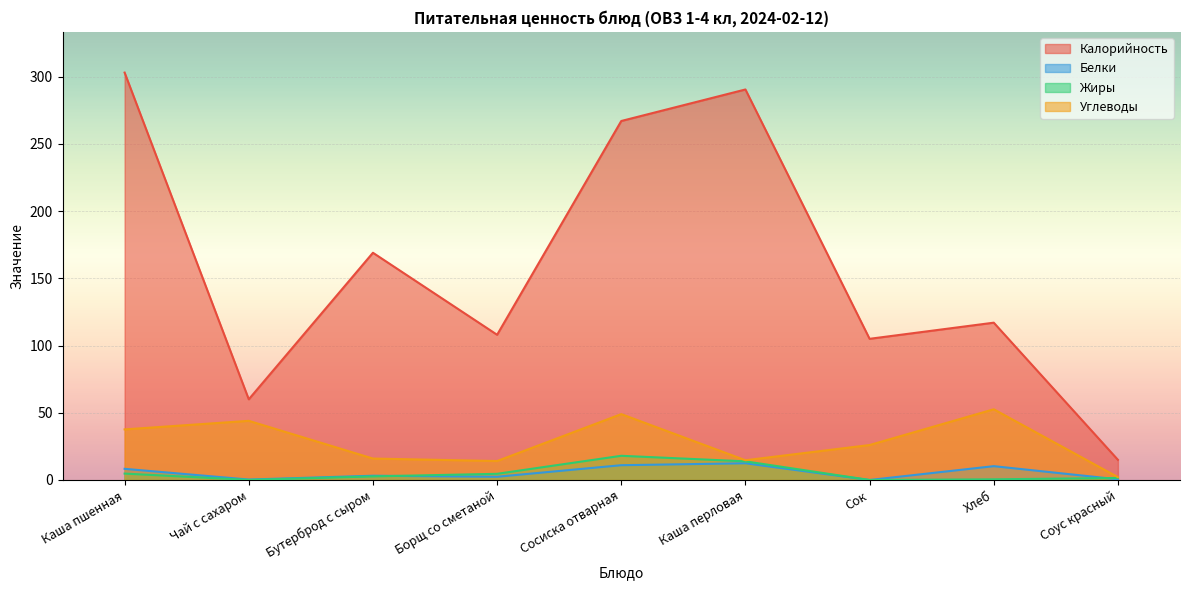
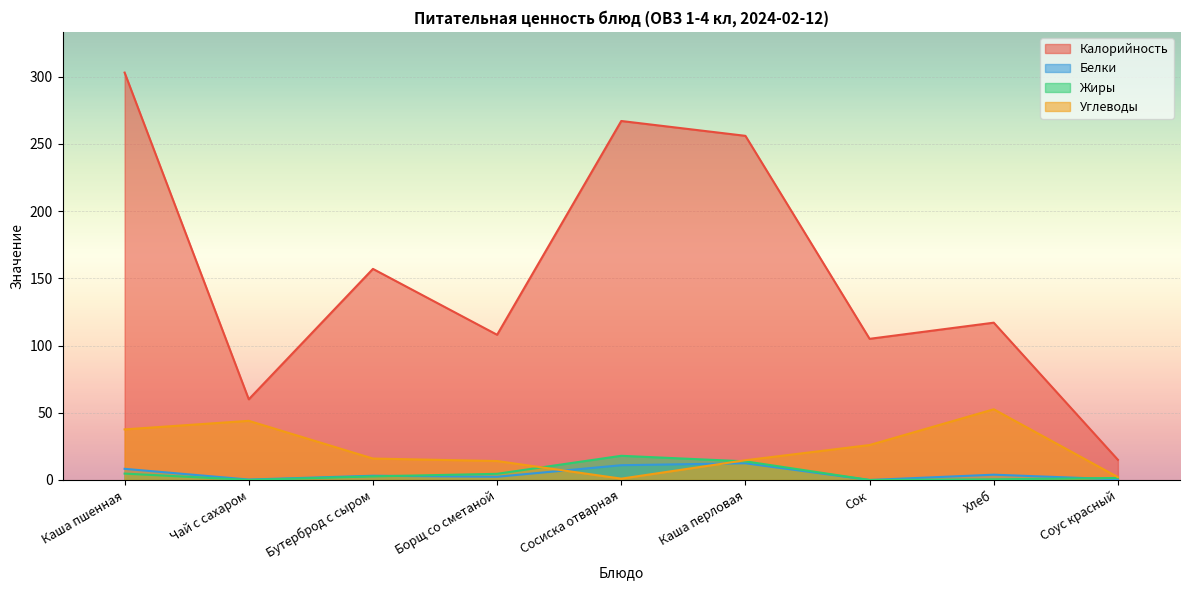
  {
    "Калорийность": {
      "Каша пшенная": 303,
      "Чай с сахаром": 60,
-     "Бутерброд с сыром": 169,
+     "Бутерброд с сыром": 157,
      "Борщ со сметаной": 108,
      "Сосиска отварная": 267,
-     "Каша перловая": 290,
+     "Каша перловая": 256,
      "Сок": 105,
      "Хлеб": 117,
      "Соус красный": 15
    },
    "Белки": {
      "Каша пшенная": 8,
      "Борщ со сметаной": 2,
      "Сосиска отварная": 11,
-     "Хлеб": 10
+     "Хлеб": 4
    },
    "Жиры": {
      "Каша пшенная": 5,
      "Борщ со сметаной": 5,
      "Сосиска отварная": 18,
      "Хлеб": 1
    },
    "Углеводы": {
      "Каша пшенная": 38,
      "Чай с сахаром": 44,
      "Бутерброд с сыром": 16,
      "Борщ со сметаной": 14,
-     "Сосиска отварная": 49,
+     "Сосиска отварная": 1,
      "Сок": 26,
      "Хлеб": 53
    }
  }
